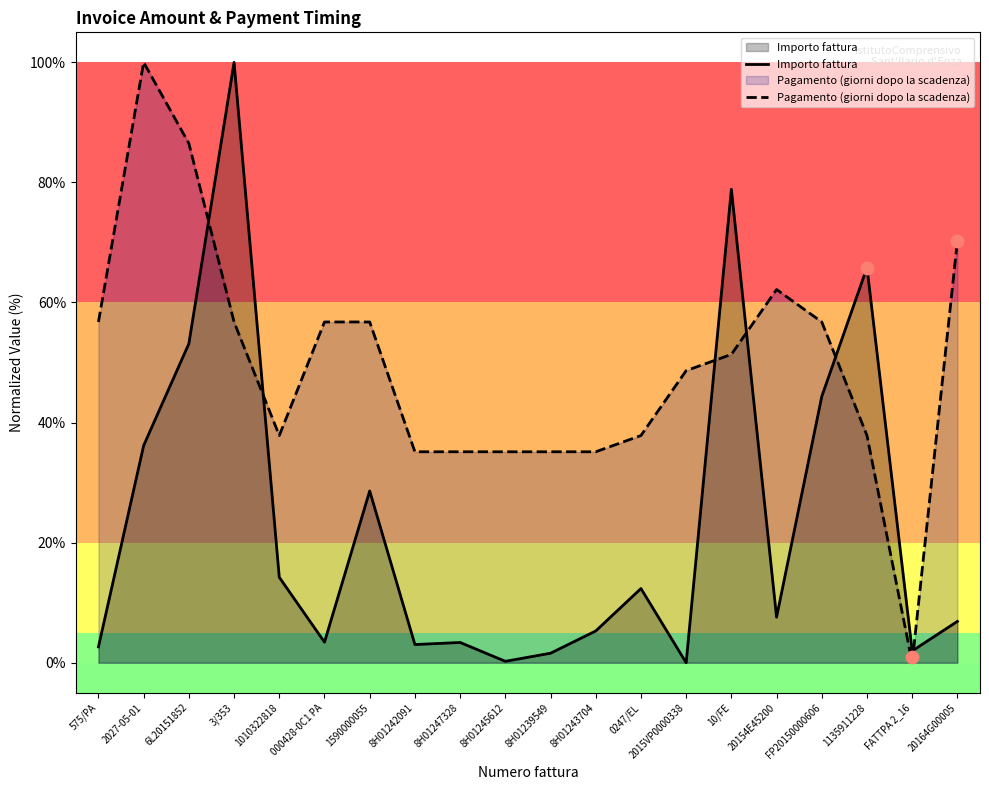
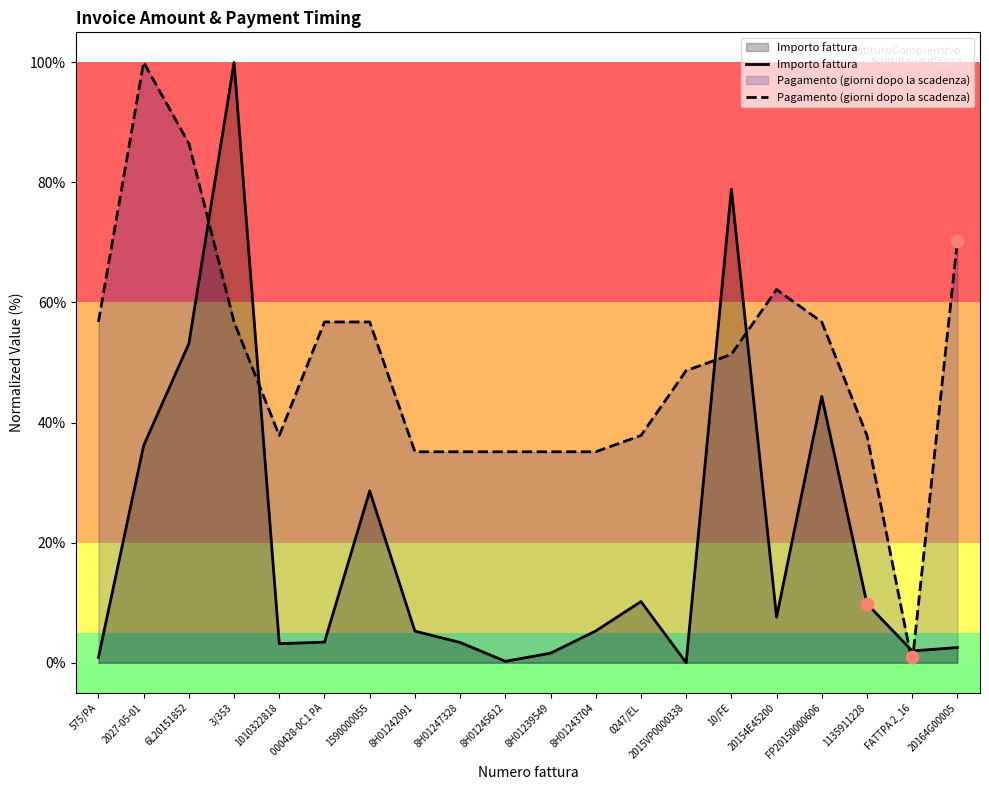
  {
    "Importo fattura": {
-     "575/PA": "3%",
+     "575/PA": "1%",
      "2027-05-01": "36%",
      "6L20151852": "53%",
      "3/353": "100%",
-     "1010322818": "14%",
+     "1010322818": "3%",
      "000428-0C1 PA": "3%",
      "1590000055": "29%",
-     "8H01242091": "3%",
+     "8H01242091": "5%",
      "8H01247328": "3%",
      "8H01245612": "0%",
      "8H01239549": "2%",
      "8H01243704": "5%",
-     "0247/EL": "12%",
+     "0247/EL": "10%",
      "2015VP0000338": "0%",
      "10/FE": "79%",
      "20154E45200": "8%",
      "FP20150000606": "44%",
-     "1135911228": "66%",
+     "1135911228": "10%",
      "FATTPA 2_16": "2%",
-     "20164G00005": "7%"
+     "20164G00005": "3%"
    }
  }
